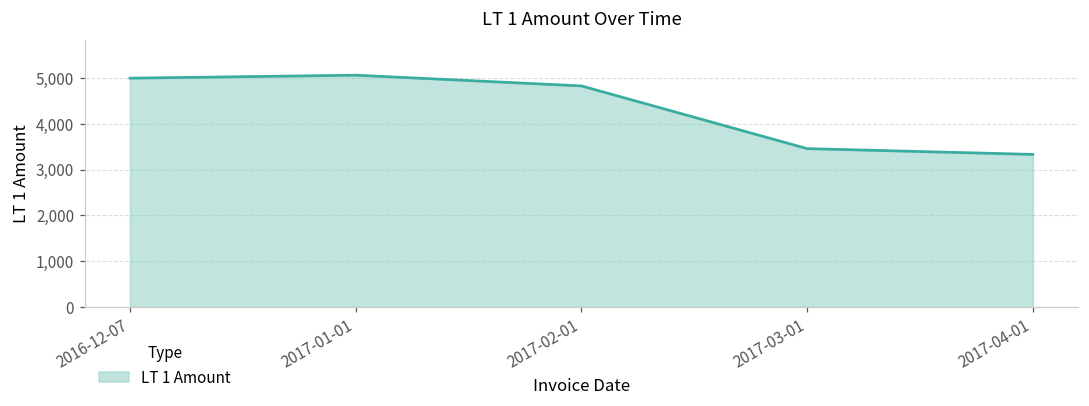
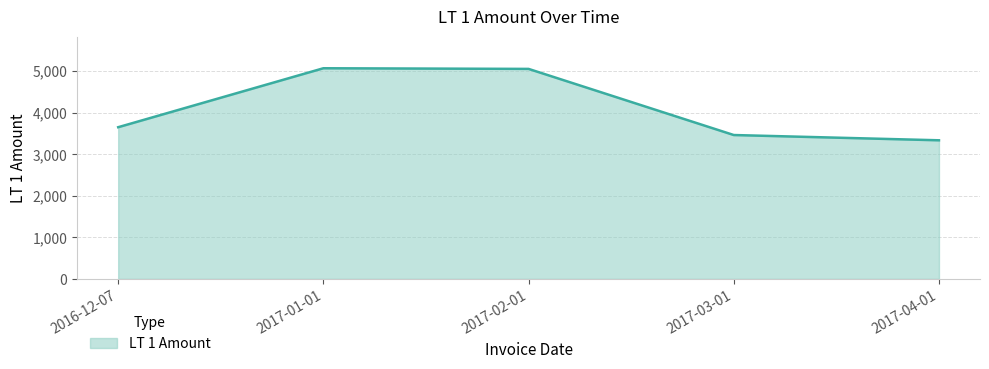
  {
-   "2016-12-07": "5,000",
+   "2016-12-07": "3,600",
    "2017-01-01": "5,100",
-   "2017-02-01": "4,800",
+   "2017-02-01": "5,100",
    "2017-03-01": "3,500",
    "2017-04-01": "3,300"
  }
